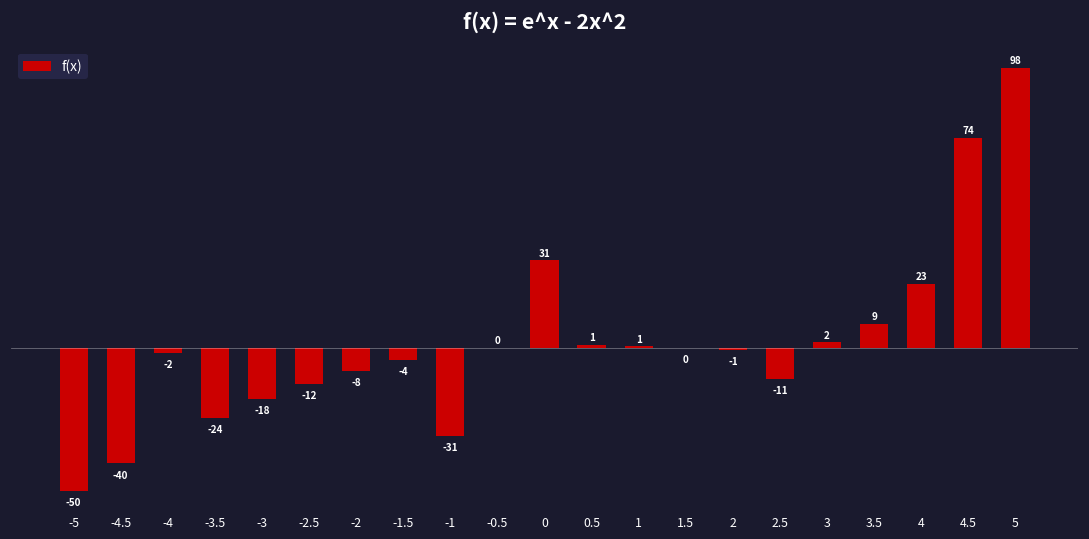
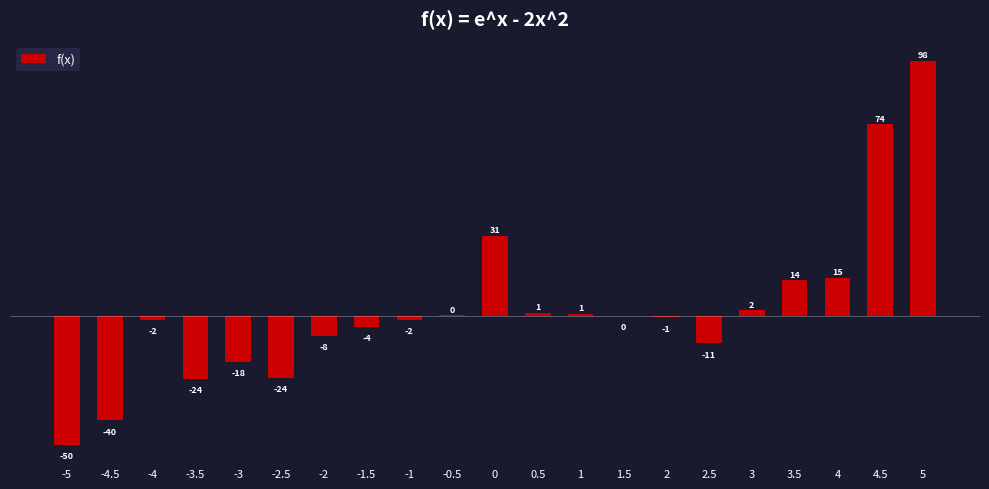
  {
    "-5": -50,
    "-4.5": -40,
    "-4": -2,
    "-3.5": -24,
    "-3": -18,
-   "-2.5": -12,
+   "-2.5": -24,
    "-2": -8,
    "-1.5": -4,
-   "-1": -31,
+   "-1": -2,
    "-0.5": 0,
    "0": 31,
    "0.5": 1,
    "1": 1,
    "1.5": 0,
    "2": -1,
    "2.5": -11,
    "3": 2,
-   "3.5": 9,
-   "4": 23,
+   "3.5": 14,
+   "4": 15,
    "4.5": 74,
    "5": 98
  }
